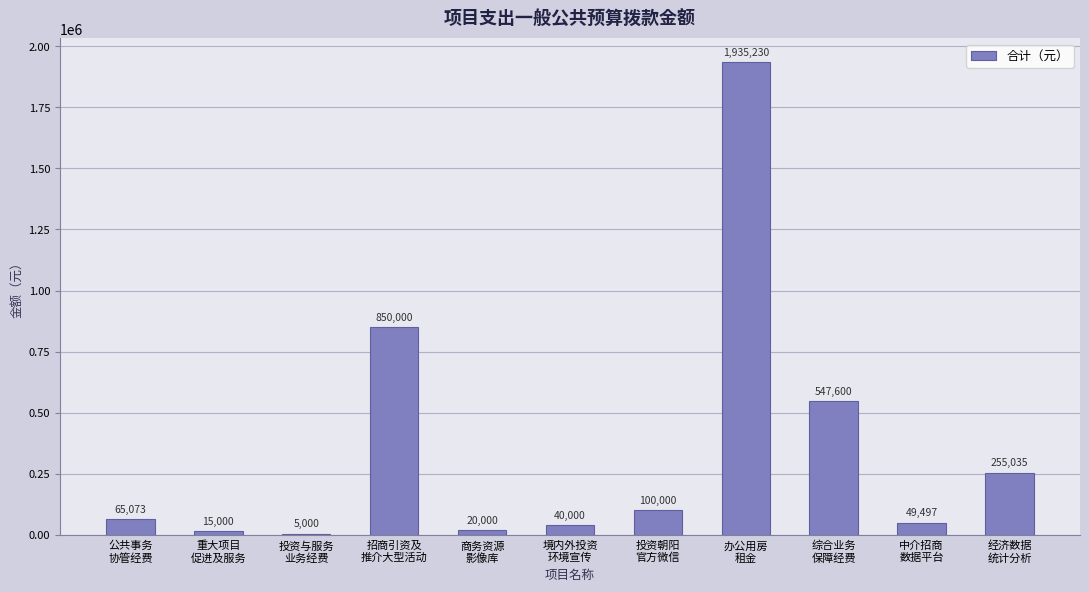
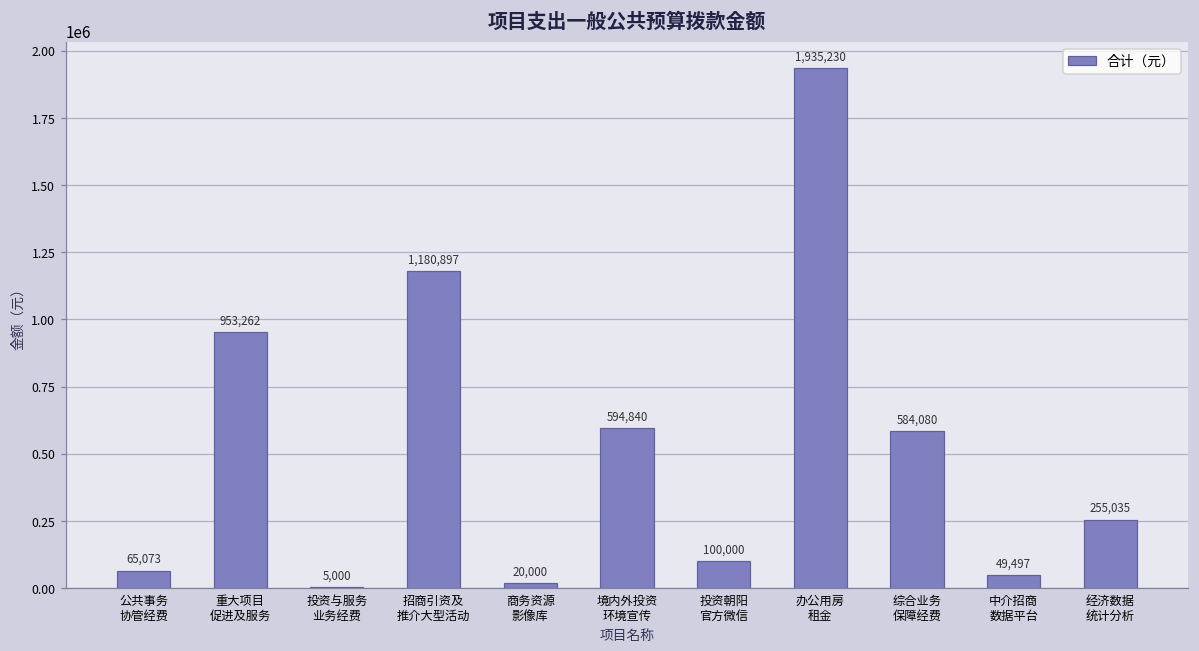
  {
    "公共事务 协管经费": "65,073",
-   "重大项目 促进及服务": "15,000",
+   "重大项目 促进及服务": "953,262",
    "投资与服务 业务经费": "5,000",
-   "招商引资及 推介大型活动": "850,000",
+   "招商引资及 推介大型活动": "1,180,897",
    "商务资源 影像库": "20,000",
-   "境内外投资 环境宣传": "40,000",
+   "境内外投资 环境宣传": "594,840",
    "投资朝阳 官方微信": "100,000",
    "办公用房 租金": "1,935,230",
-   "综合业务 保障经费": "547,600",
+   "综合业务 保障经费": "584,080",
    "中介招商 数据平台": "49,497",
    "经济数据 统计分析": "255,035"
  }
